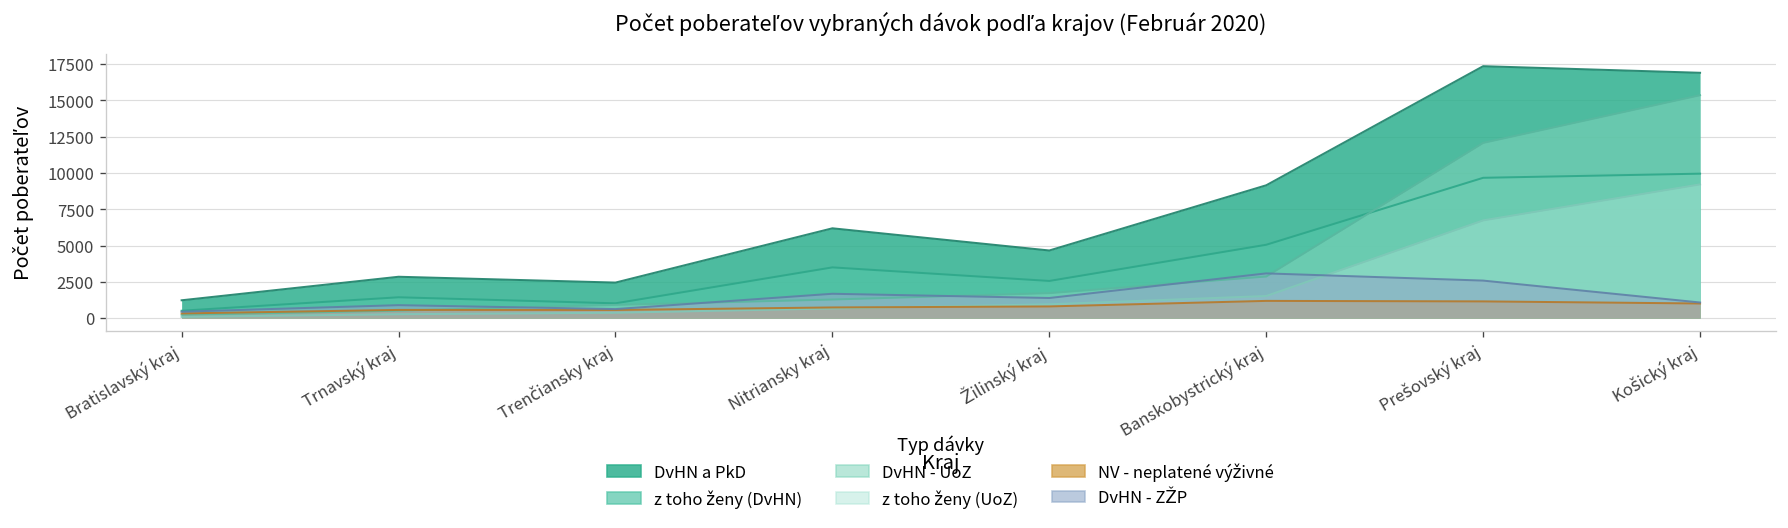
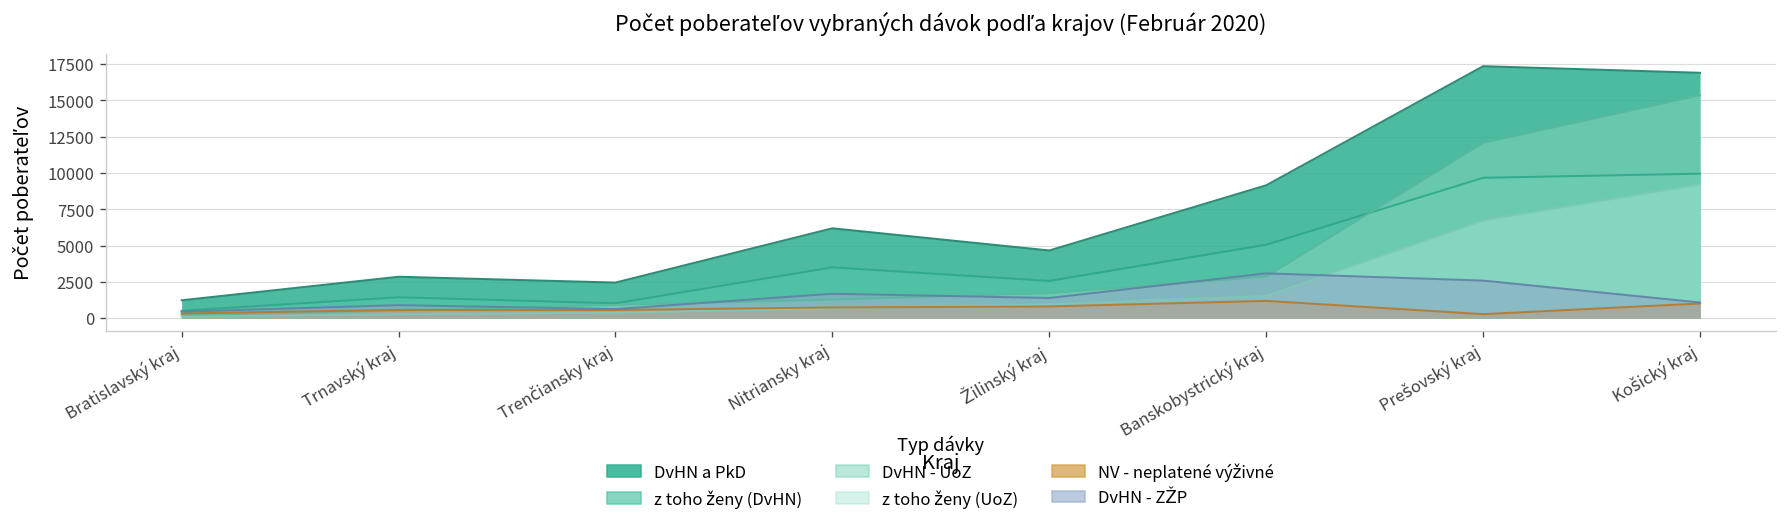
  {
    "NV - neplatené výživné": {
      "Banskobystrický kraj": 1200,
-     "Prešovský kraj": 1200
+     "Prešovský kraj": 300
    }
  }
